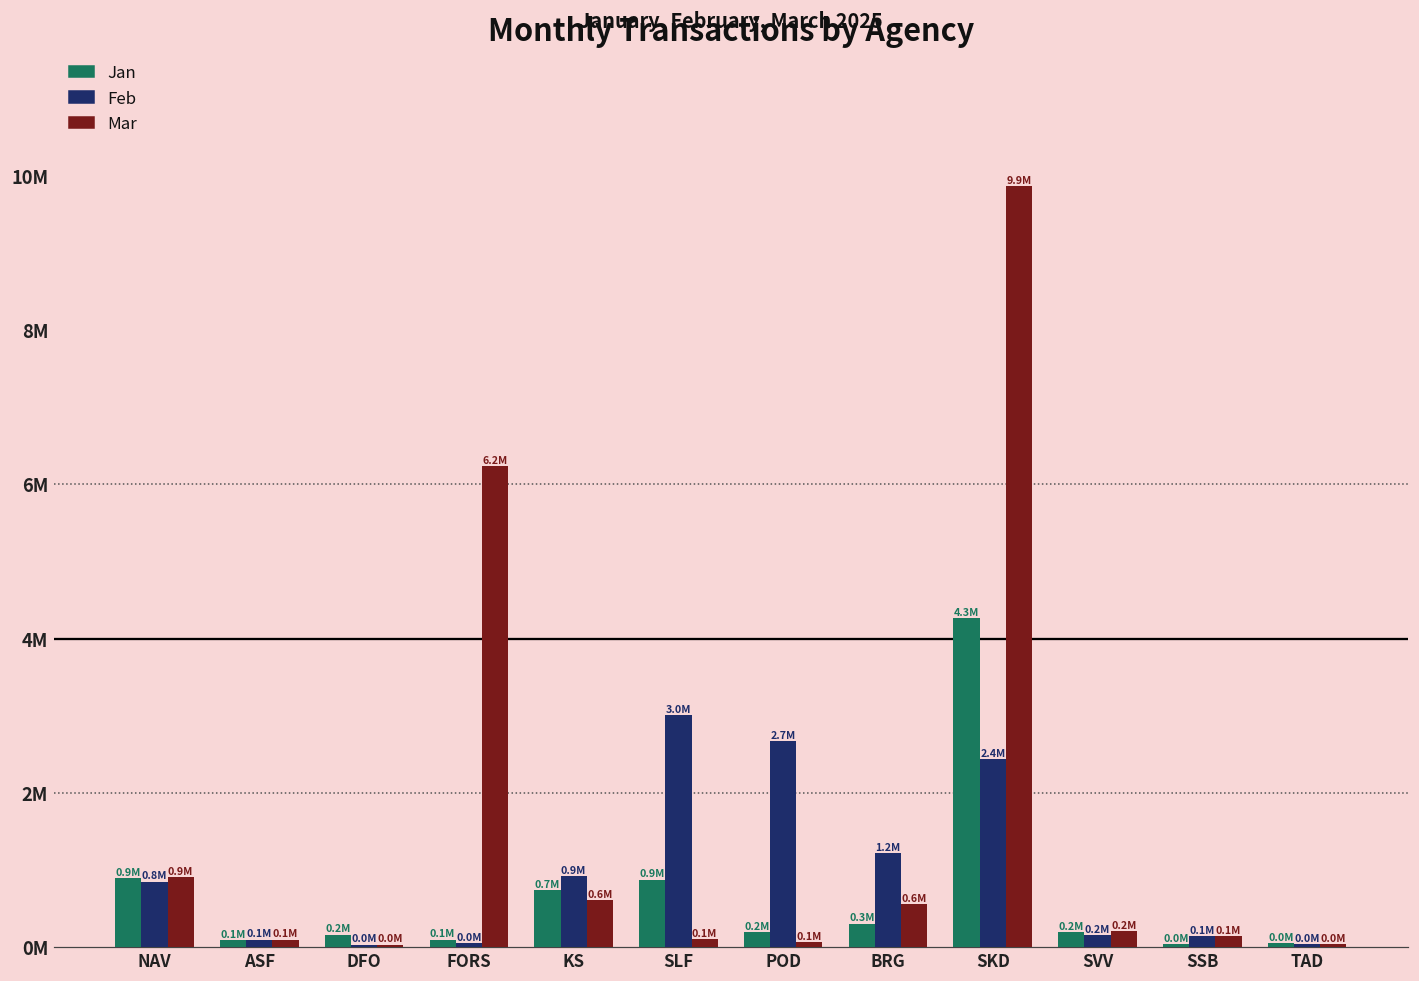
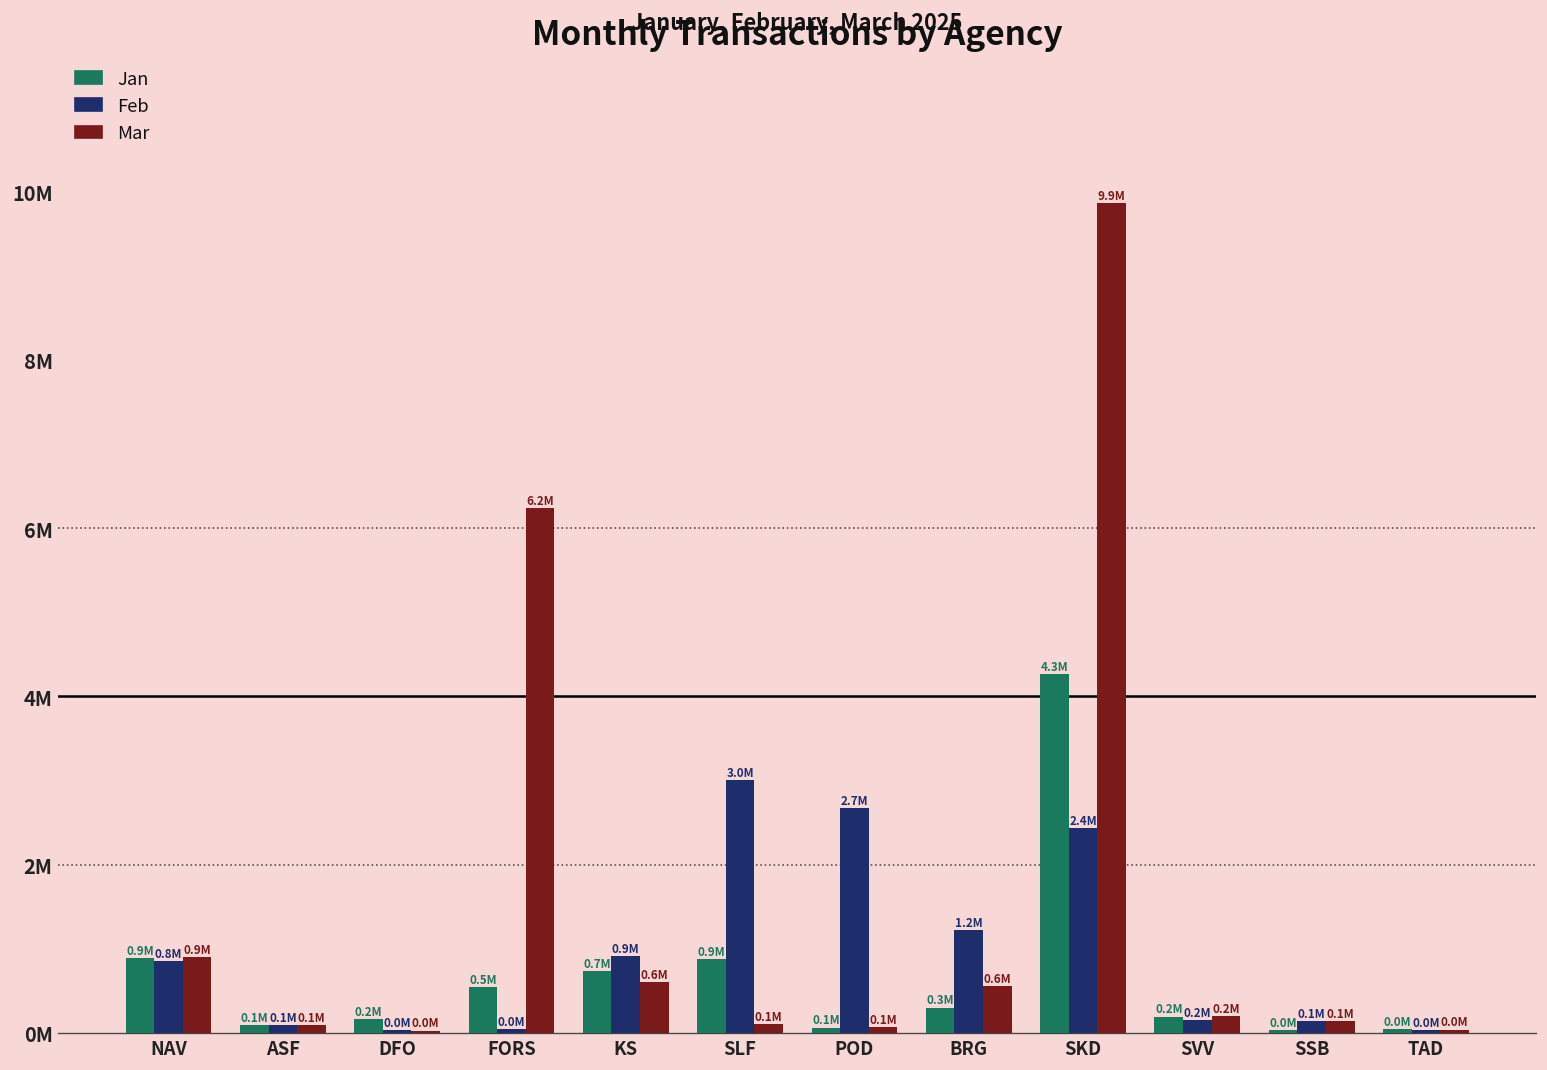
  {
    "Jan": {
      "NAV": "0.9M",
      "ASF": "0.1M",
      "DFO": "0.2M",
-     "FORS": "0.1M",
+     "FORS": "0.5M",
      "KS": "0.7M",
      "SLF": "0.9M",
-     "POD": "0.2M",
+     "POD": "0.1M",
      "BRG": "0.3M",
      "SKD": "4.3M",
      "SVV": "0.2M"
    },
    "Feb": {
      "NAV": "0.8M",
      "ASF": "0.1M",
      "KS": "0.9M",
      "SLF": "3.0M",
      "POD": "2.7M",
      "BRG": "1.2M",
      "SKD": "2.4M",
      "SVV": "0.2M",
      "SSB": "0.1M"
    },
    "Mar": {
      "NAV": "0.9M",
      "ASF": "0.1M",
      "FORS": "6.2M",
      "KS": "0.6M",
      "SLF": "0.1M",
      "POD": "0.1M",
      "BRG": "0.6M",
      "SKD": "9.9M",
      "SVV": "0.2M",
      "SSB": "0.1M"
    }
  }
